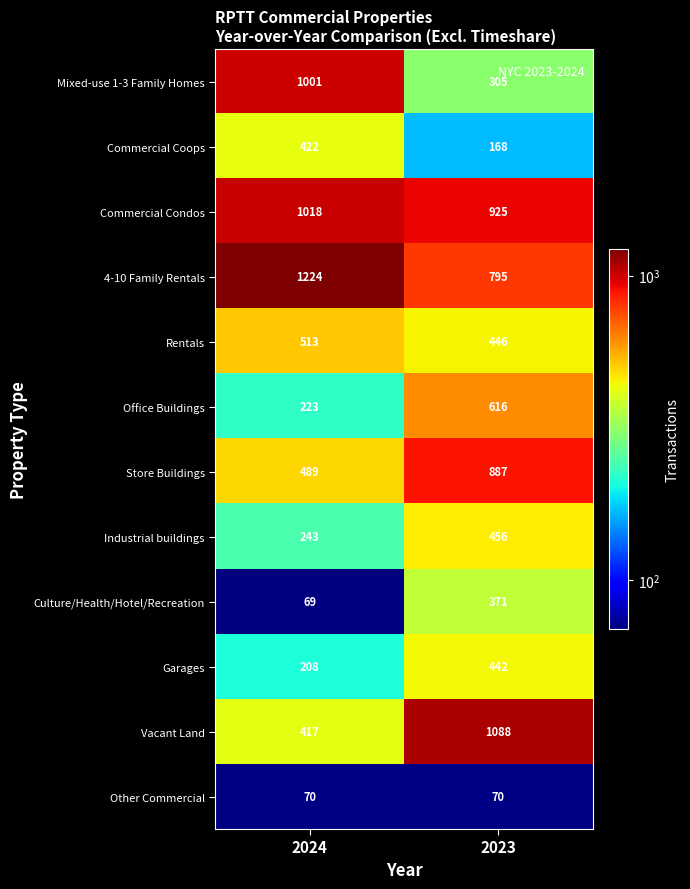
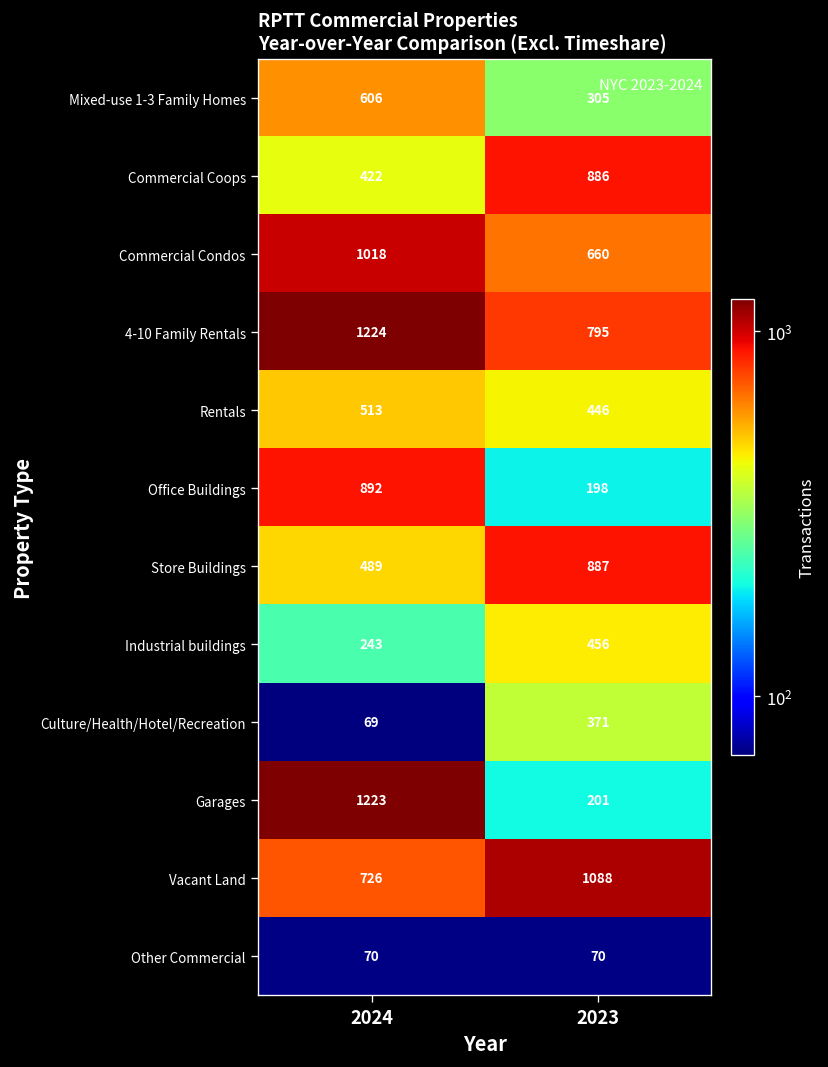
  {
    "Mixed-use 1-3 Family Homes": {
-     "2024": 1001
+     "2024": 606
    },
    "Commercial Coops": {
      "2024": 422,
-     "2023": 168
+     "2023": 886
    },
    "Commercial Condos": {
      "2024": 1018,
-     "2023": 925
+     "2023": 660
    },
    "4-10 Family Rentals": {
      "2024": 1224,
      "2023": 795
    },
    "Rentals": {
      "2024": 513,
      "2023": 446
    },
    "Office Buildings": {
-     "2024": 223,
-     "2023": 616
+     "2024": 892,
+     "2023": 198
    },
    "Store Buildings": {
      "2024": 489,
      "2023": 887
    },
    "Industrial buildings": {
      "2024": 243,
      "2023": 456
    },
    "Culture/Health/Hotel/Recreation": {
      "2024": 69,
      "2023": 371
    },
    "Garages": {
-     "2024": 208,
-     "2023": 442
+     "2024": 1223,
+     "2023": 201
    },
    "Vacant Land": {
-     "2024": 417,
+     "2024": 726,
      "2023": 1088
    },
    "Other Commercial": {
      "2024": 70,
      "2023": 70
    }
  }
